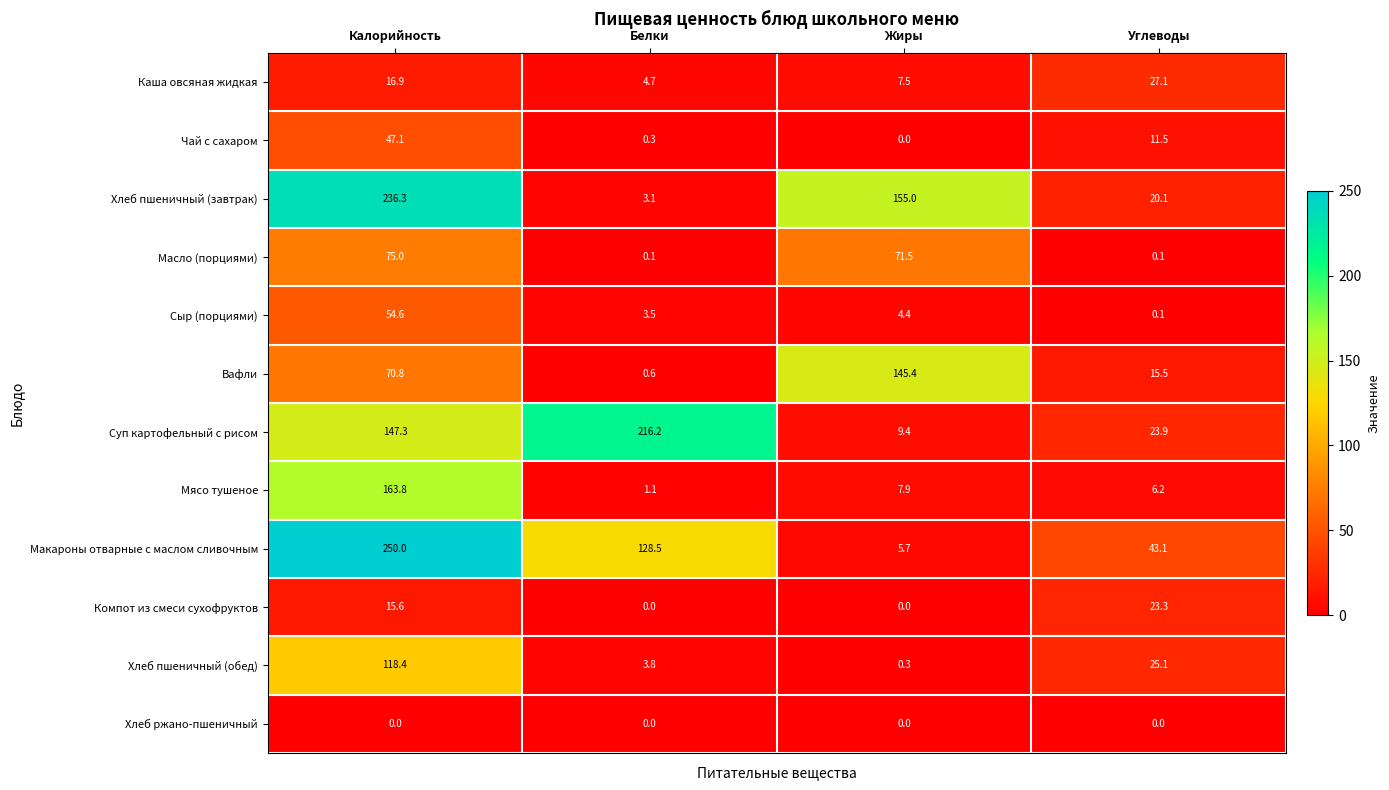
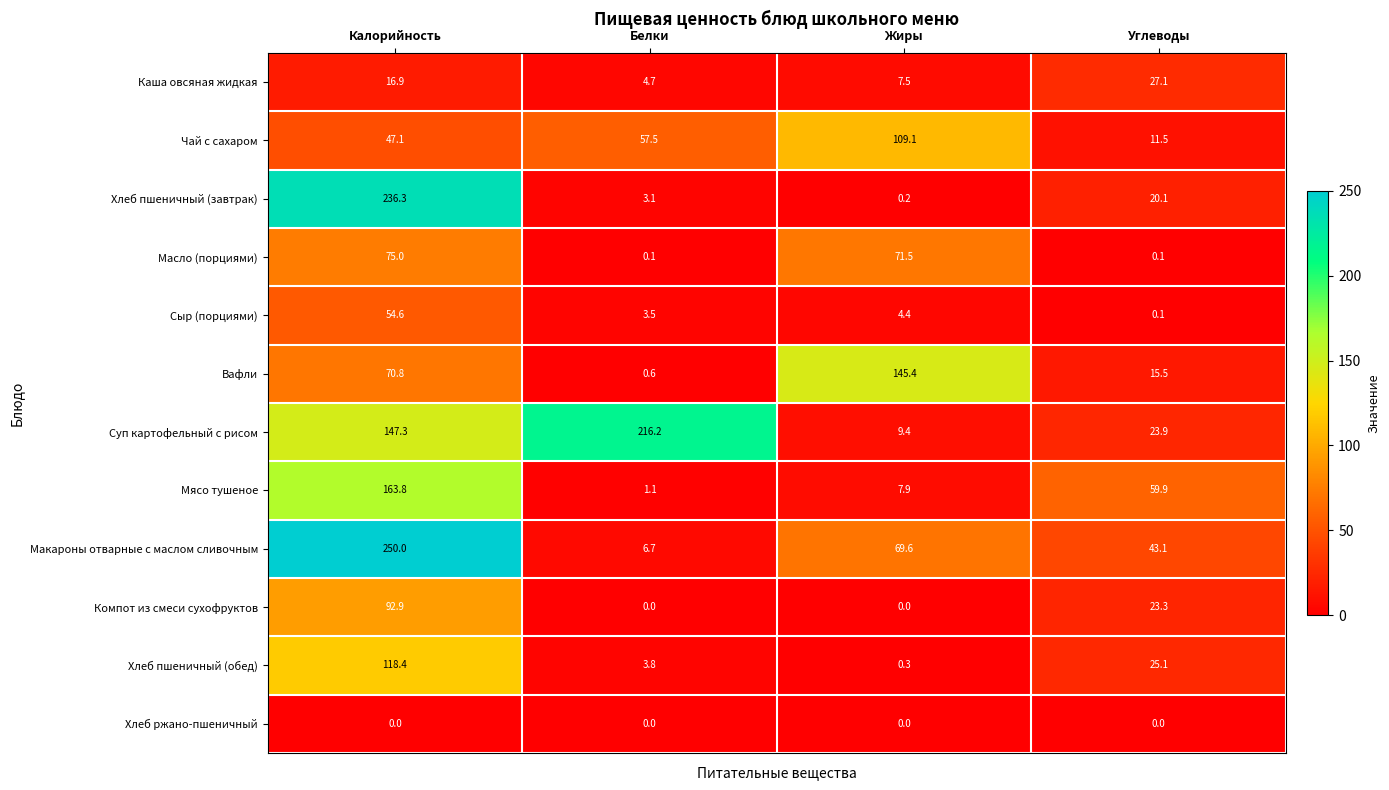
  {
    "Каша овсяная жидкая": {
      "Калорийность": 16.9,
      "Белки": 4.7,
      "Жиры": 7.5,
      "Углеводы": 27.1
    },
    "Чай с сахаром": {
      "Калорийность": 47.1,
-     "Белки": 0.3,
-     "Жиры": 0.0,
+     "Белки": 57.5,
+     "Жиры": 109.1,
      "Углеводы": 11.5
    },
    "Хлеб пшеничный (завтрак)": {
      "Калорийность": 236.3,
      "Белки": 3.1,
-     "Жиры": 155.0,
+     "Жиры": 0.2,
      "Углеводы": 20.1
    },
    "Масло (порциями)": {
      "Калорийность": 75.0,
      "Белки": 0.1,
      "Жиры": 71.5,
      "Углеводы": 0.1
    },
    "Сыр (порциями)": {
      "Калорийность": 54.6,
      "Белки": 3.5,
      "Жиры": 4.4,
      "Углеводы": 0.1
    },
    "Вафли": {
      "Калорийность": 70.8,
      "Белки": 0.6,
      "Жиры": 145.4,
      "Углеводы": 15.5
    },
    "Суп картофельный с рисом": {
      "Калорийность": 147.3,
      "Белки": 216.2,
      "Жиры": 9.4,
      "Углеводы": 23.9
    },
    "Мясо тушеное": {
      "Калорийность": 163.8,
      "Белки": 1.1,
      "Жиры": 7.9,
-     "Углеводы": 6.2
+     "Углеводы": 59.9
    },
    "Макароны отварные с маслом сливочным": {
      "Калорийность": 250.0,
-     "Белки": 128.5,
-     "Жиры": 5.7,
+     "Белки": 6.7,
+     "Жиры": 69.6,
      "Углеводы": 43.1
    },
    "Компот из смеси сухофруктов": {
-     "Калорийность": 15.6,
+     "Калорийность": 92.9,
      "Белки": 0.0,
      "Жиры": 0.0,
      "Углеводы": 23.3
    },
    "Хлеб пшеничный (обед)": {
      "Калорийность": 118.4,
      "Белки": 3.8,
      "Жиры": 0.3,
      "Углеводы": 25.1
    },
    "Хлеб ржано-пшеничный": {
      "Калорийность": 0.0,
      "Белки": 0.0,
      "Жиры": 0.0,
      "Углеводы": 0.0
    }
  }
